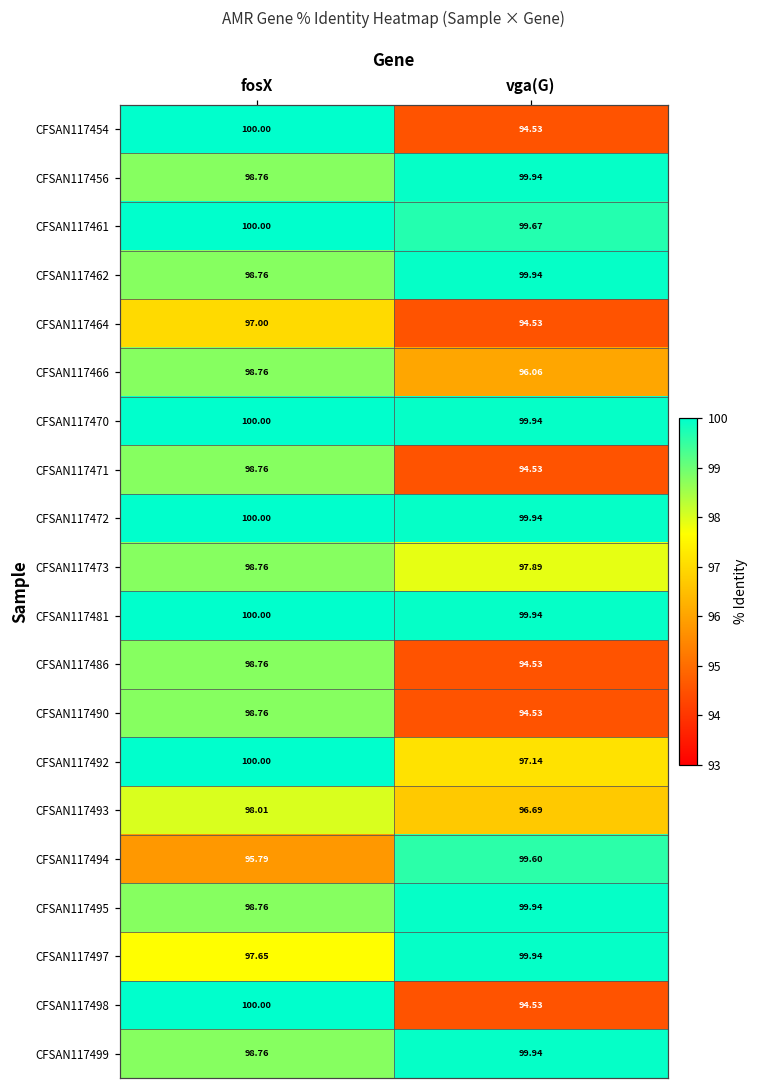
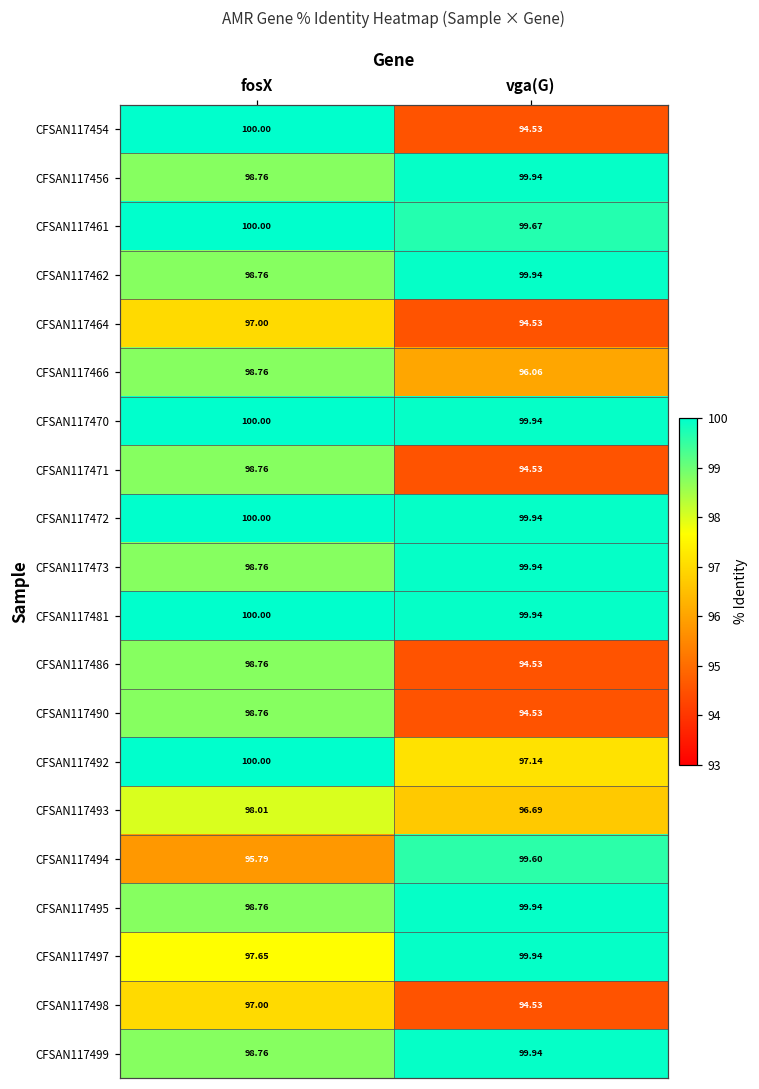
  {
    "CFSAN117454": {
      "fosX": 100.00,
      "vga(G)": 94.53
    },
    "CFSAN117456": {
      "fosX": 98.76,
      "vga(G)": 99.94
    },
    "CFSAN117461": {
      "fosX": 100.00,
      "vga(G)": 99.67
    },
    "CFSAN117462": {
      "fosX": 98.76,
      "vga(G)": 99.94
    },
    "CFSAN117464": {
      "fosX": 97.00,
      "vga(G)": 94.53
    },
    "CFSAN117466": {
      "fosX": 98.76,
      "vga(G)": 96.06
    },
    "CFSAN117470": {
      "fosX": 100.00,
      "vga(G)": 99.94
    },
    "CFSAN117471": {
      "fosX": 98.76,
      "vga(G)": 94.53
    },
    "CFSAN117472": {
      "fosX": 100.00,
      "vga(G)": 99.94
    },
    "CFSAN117473": {
      "fosX": 98.76,
-     "vga(G)": 97.89
+     "vga(G)": 99.94
    },
    "CFSAN117481": {
      "fosX": 100.00,
      "vga(G)": 99.94
    },
    "CFSAN117486": {
      "fosX": 98.76,
      "vga(G)": 94.53
    },
    "CFSAN117490": {
      "fosX": 98.76,
      "vga(G)": 94.53
    },
    "CFSAN117492": {
      "fosX": 100.00,
      "vga(G)": 97.14
    },
    "CFSAN117493": {
      "fosX": 98.01,
      "vga(G)": 96.69
    },
    "CFSAN117494": {
      "fosX": 95.79,
      "vga(G)": 99.60
    },
    "CFSAN117495": {
      "fosX": 98.76,
      "vga(G)": 99.94
    },
    "CFSAN117497": {
      "fosX": 97.65,
      "vga(G)": 99.94
    },
    "CFSAN117498": {
-     "fosX": 100.00,
+     "fosX": 97.00,
      "vga(G)": 94.53
    },
    "CFSAN117499": {
      "fosX": 98.76,
      "vga(G)": 99.94
    }
  }
